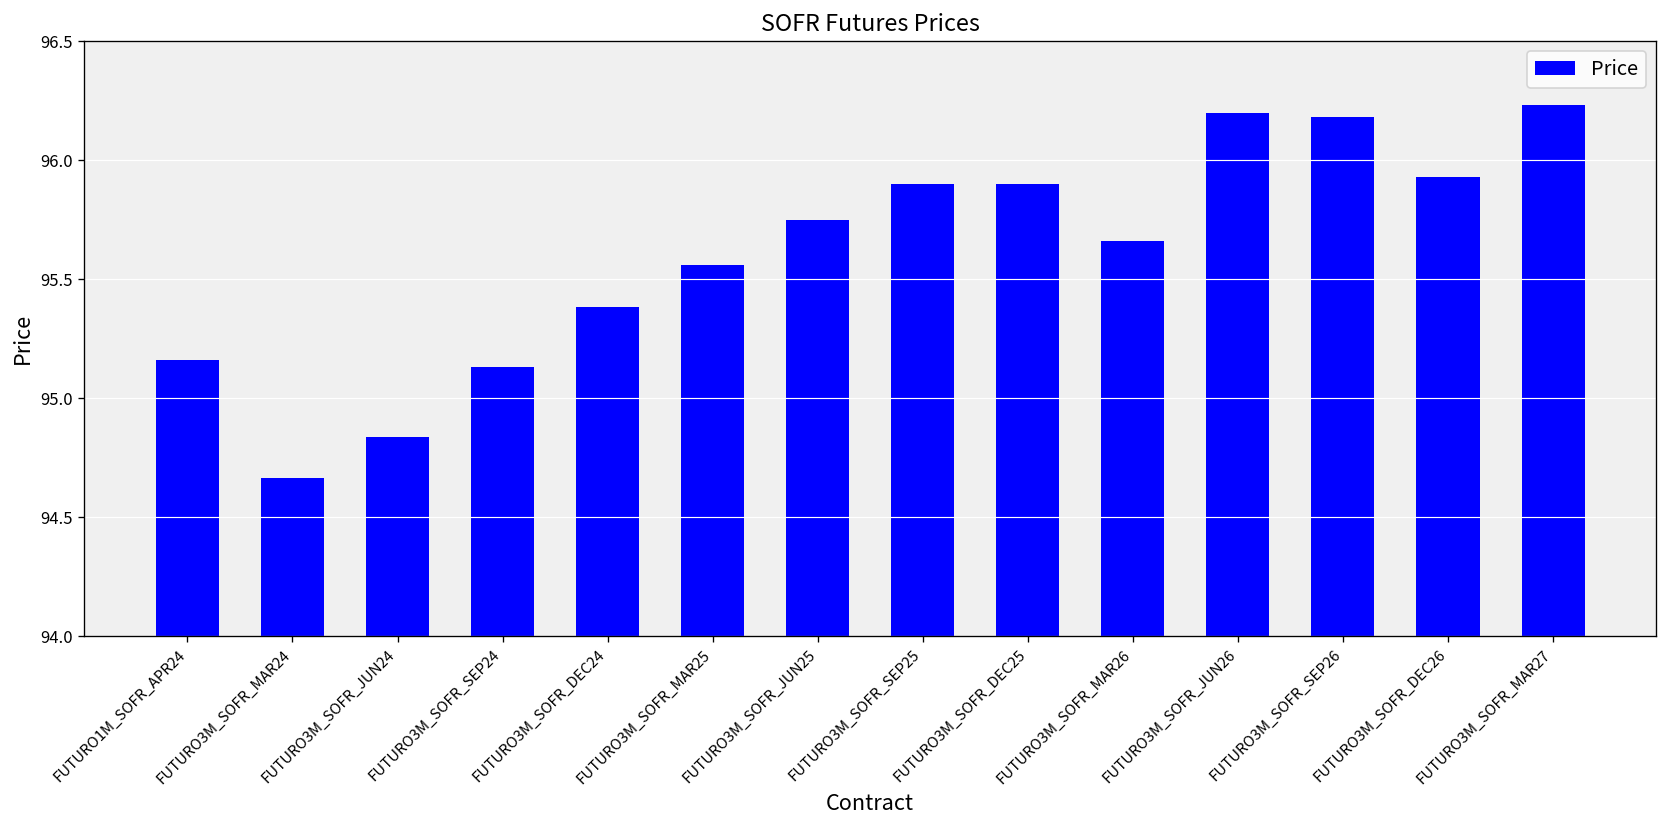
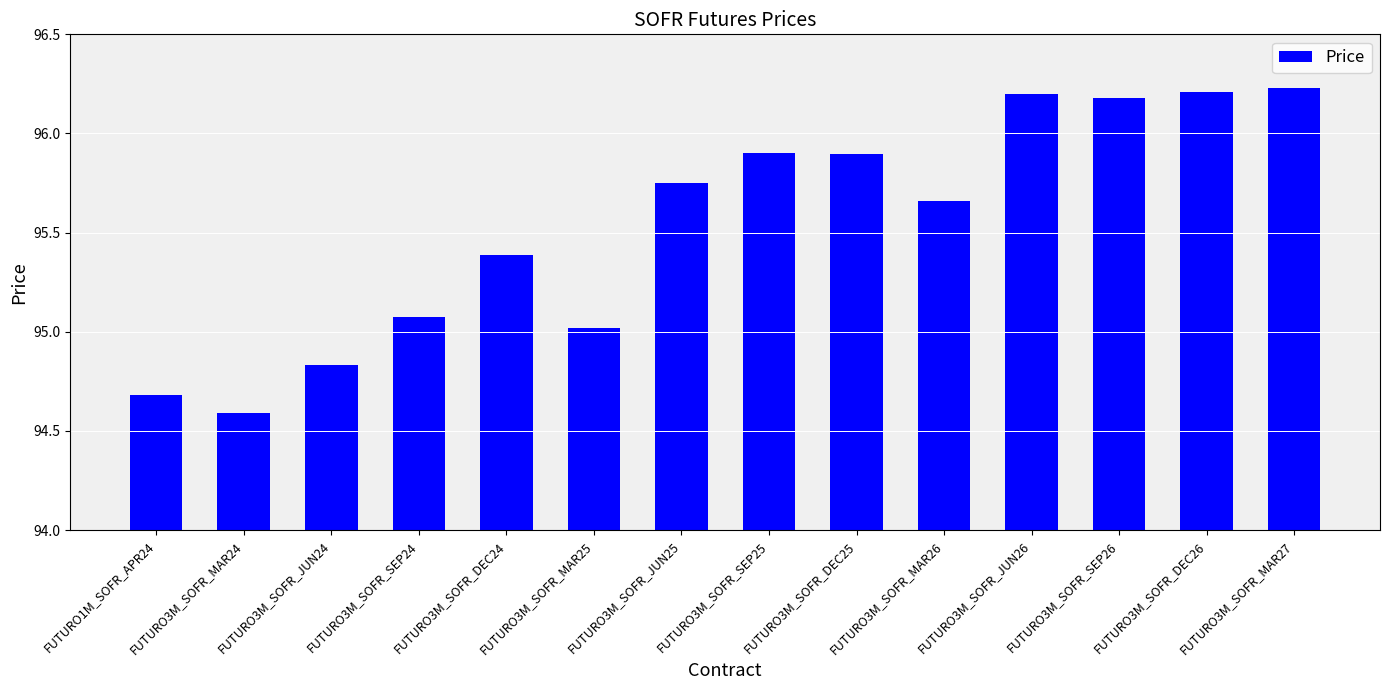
  {
-   "FUTURO1M_SOFR_APR24": 95.16,
-   "FUTURO3M_SOFR_MAR24": 94.67,
+   "FUTURO1M_SOFR_APR24": 94.68,
+   "FUTURO3M_SOFR_MAR24": 94.59,
    "FUTURO3M_SOFR_JUN24": 94.84,
-   "FUTURO3M_SOFR_SEP24": 95.13,
+   "FUTURO3M_SOFR_SEP24": 95.08,
    "FUTURO3M_SOFR_DEC24": 95.39,
-   "FUTURO3M_SOFR_MAR25": 95.56,
+   "FUTURO3M_SOFR_MAR25": 95.02,
    "FUTURO3M_SOFR_JUN25": 95.75,
    "FUTURO3M_SOFR_SEP25": 95.90,
    "FUTURO3M_SOFR_DEC25": 95.90,
    "FUTURO3M_SOFR_MAR26": 95.66,
    "FUTURO3M_SOFR_JUN26": 96.20,
    "FUTURO3M_SOFR_SEP26": 96.18,
-   "FUTURO3M_SOFR_DEC26": 95.93,
+   "FUTURO3M_SOFR_DEC26": 96.21,
    "FUTURO3M_SOFR_MAR27": 96.23
  }
